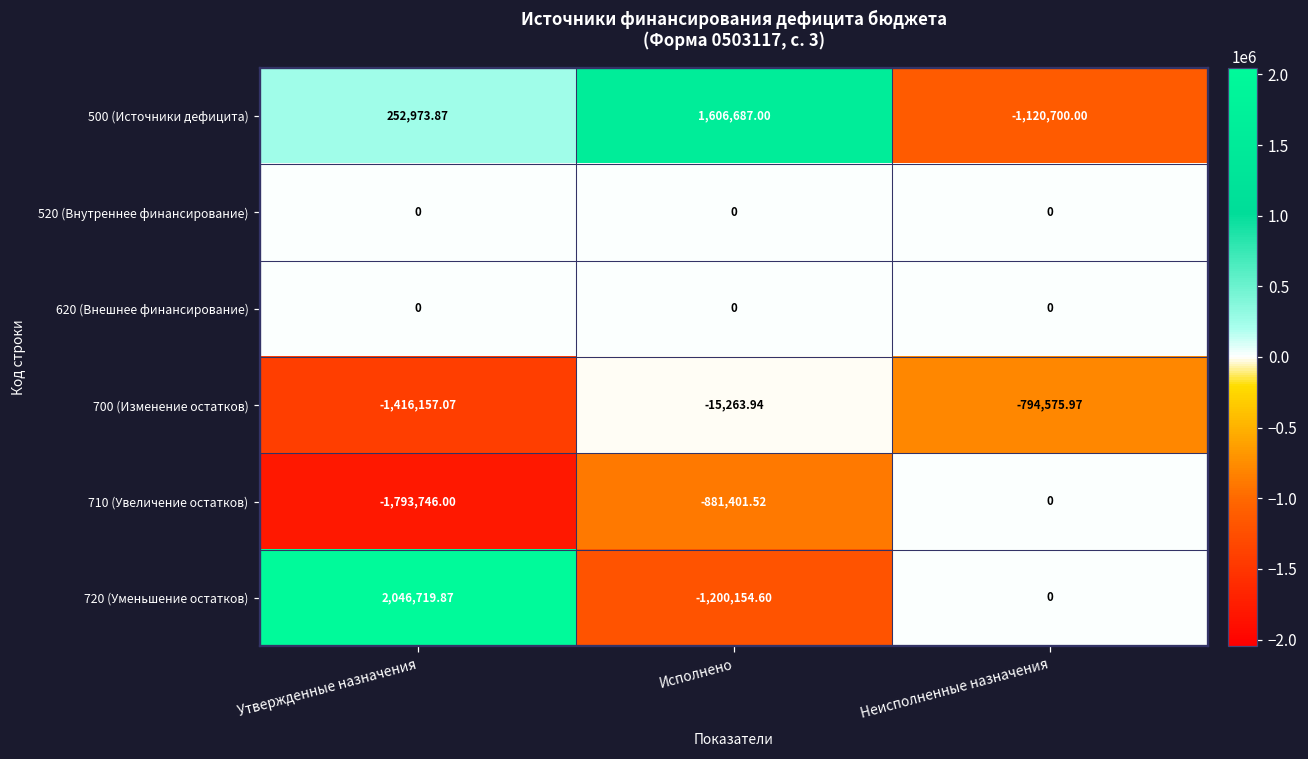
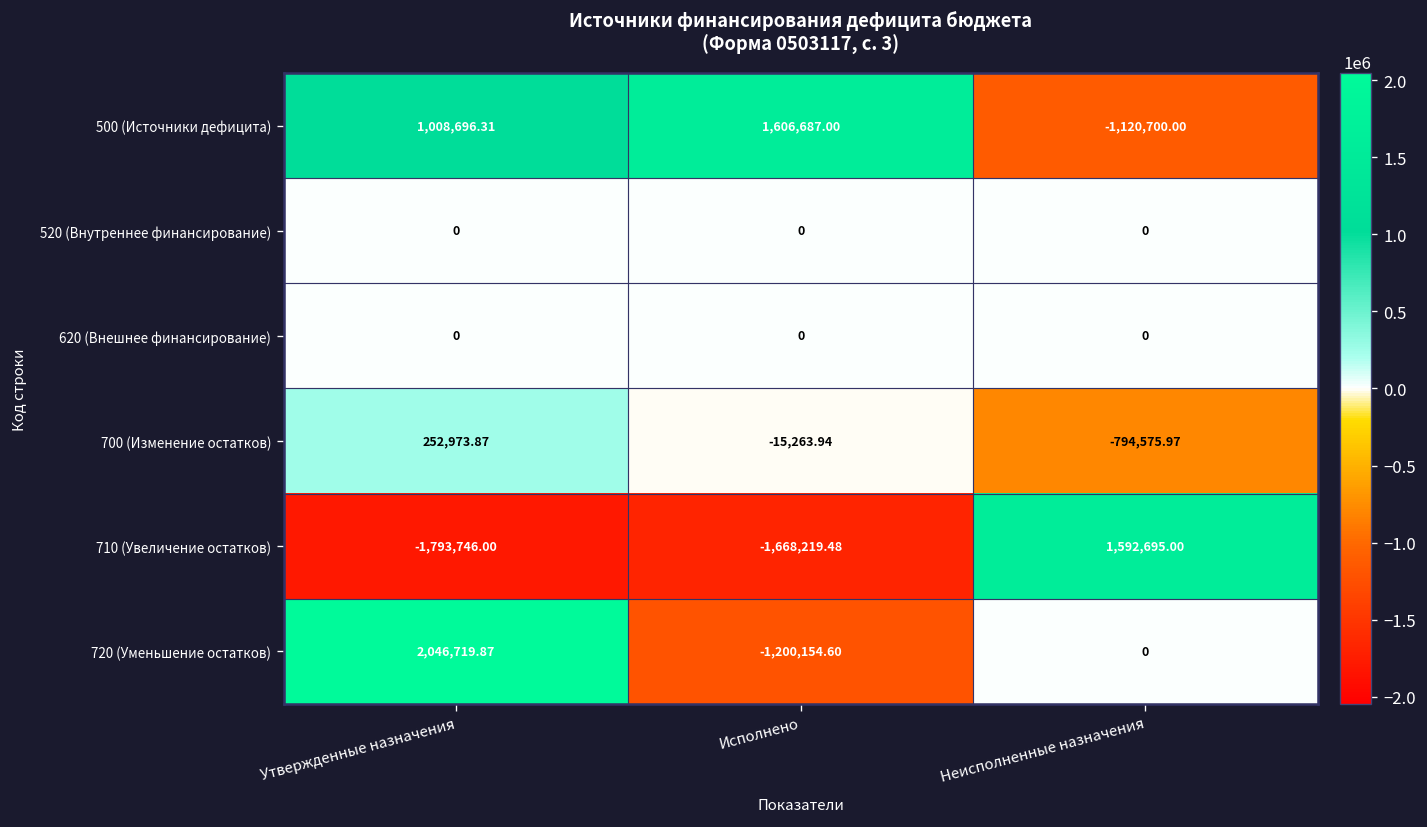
  {
    "500 (Источники дефицита)": {
-     "Утвержденные назначения": "252,973.87",
+     "Утвержденные назначения": "1,008,696.31",
      "Исполнено": "1,606,687.00",
      "Неисполненные назначения": "-1,120,700.00"
    },
    "520 (Внутреннее финансирование)": {
      "Утвержденные назначения": "0",
      "Исполнено": "0",
      "Неисполненные назначения": "0"
    },
    "620 (Внешнее финансирование)": {
      "Утвержденные назначения": "0",
      "Исполнено": "0",
      "Неисполненные назначения": "0"
    },
    "700 (Изменение остатков)": {
-     "Утвержденные назначения": "-1,416,157.07",
+     "Утвержденные назначения": "252,973.87",
      "Исполнено": "-15,263.94",
      "Неисполненные назначения": "-794,575.97"
    },
    "710 (Увеличение остатков)": {
      "Утвержденные назначения": "-1,793,746.00",
-     "Исполнено": "-881,401.52",
-     "Неисполненные назначения": "0"
+     "Исполнено": "-1,668,219.48",
+     "Неисполненные назначения": "1,592,695.00"
    },
    "720 (Уменьшение остатков)": {
      "Утвержденные назначения": "2,046,719.87",
      "Исполнено": "-1,200,154.60",
      "Неисполненные назначения": "0"
    }
  }
